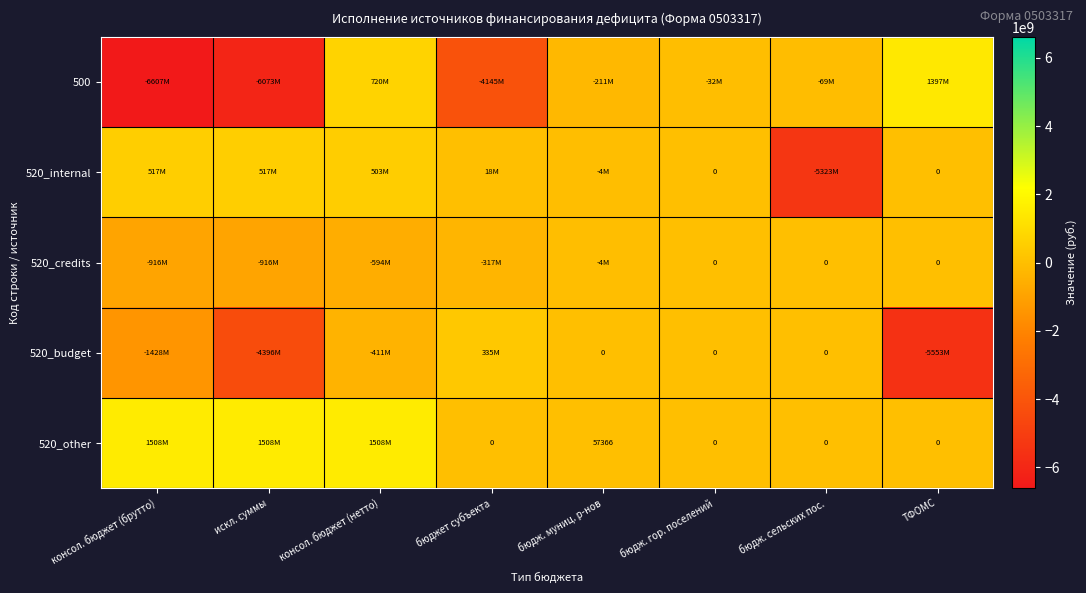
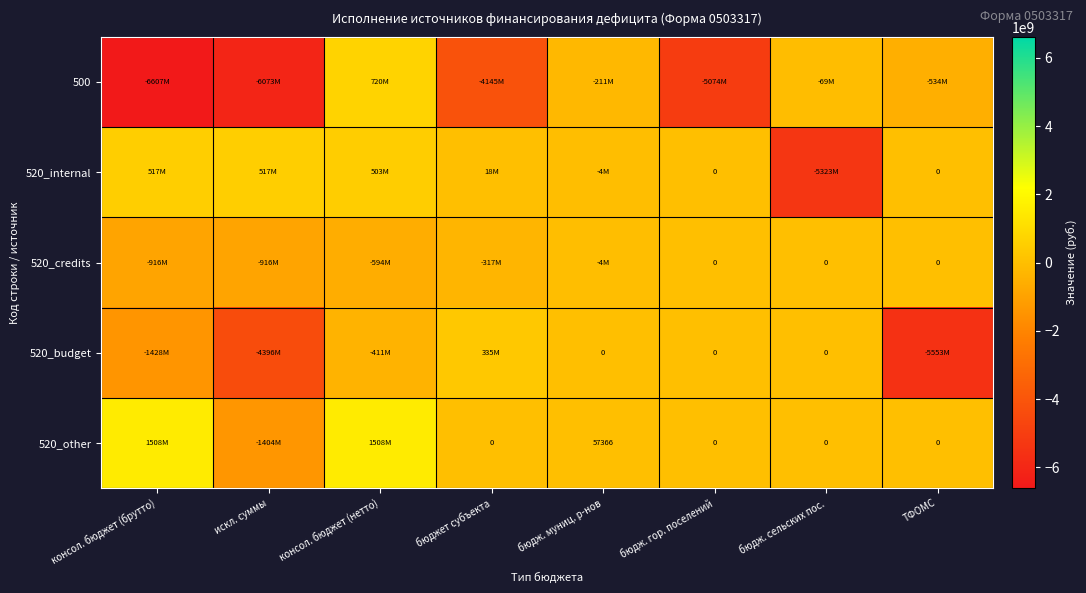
  {
    "500": {
      "консол. бюджет (брутто)": "-6607M",
      "искл. суммы": "-6073M",
      "консол. бюджет (нетто)": "720M",
      "бюджет субъекта": "-4145M",
      "бюдж. муниц. р-нов": "-211M",
-     "бюдж. гор. поселений": "-32M",
+     "бюдж. гор. поселений": "-5074M",
      "бюдж. сельских пос.": "-69M",
-     "ТФОМС": "1397M"
+     "ТФОМС": "-534M"
    },
    "520_internal": {
      "консол. бюджет (брутто)": "517M",
      "искл. суммы": "517M",
      "консол. бюджет (нетто)": "503M",
      "бюджет субъекта": "18M",
      "бюдж. муниц. р-нов": "-4M",
      "бюдж. гор. поселений": "0",
      "бюдж. сельских пос.": "-5323M",
      "ТФОМС": "0"
    },
    "520_credits": {
      "консол. бюджет (брутто)": "-916M",
      "искл. суммы": "-916M",
      "консол. бюджет (нетто)": "-594M",
      "бюджет субъекта": "-317M",
      "бюдж. муниц. р-нов": "-4M",
      "бюдж. гор. поселений": "0",
      "бюдж. сельских пос.": "0",
      "ТФОМС": "0"
    },
    "520_budget": {
      "консол. бюджет (брутто)": "-1428M",
      "искл. суммы": "-4396M",
      "консол. бюджет (нетто)": "-411M",
      "бюджет субъекта": "335M",
      "бюдж. муниц. р-нов": "0",
      "бюдж. гор. поселений": "0",
      "бюдж. сельских пос.": "0",
      "ТФОМС": "-5553M"
    },
    "520_other": {
      "консол. бюджет (брутто)": "1508M",
-     "искл. суммы": "1508M",
+     "искл. суммы": "-1404M",
      "консол. бюджет (нетто)": "1508M",
      "бюджет субъекта": "0",
      "бюдж. муниц. р-нов": "57366",
      "бюдж. гор. поселений": "0",
      "бюдж. сельских пос.": "0",
      "ТФОМС": "0"
    }
  }
